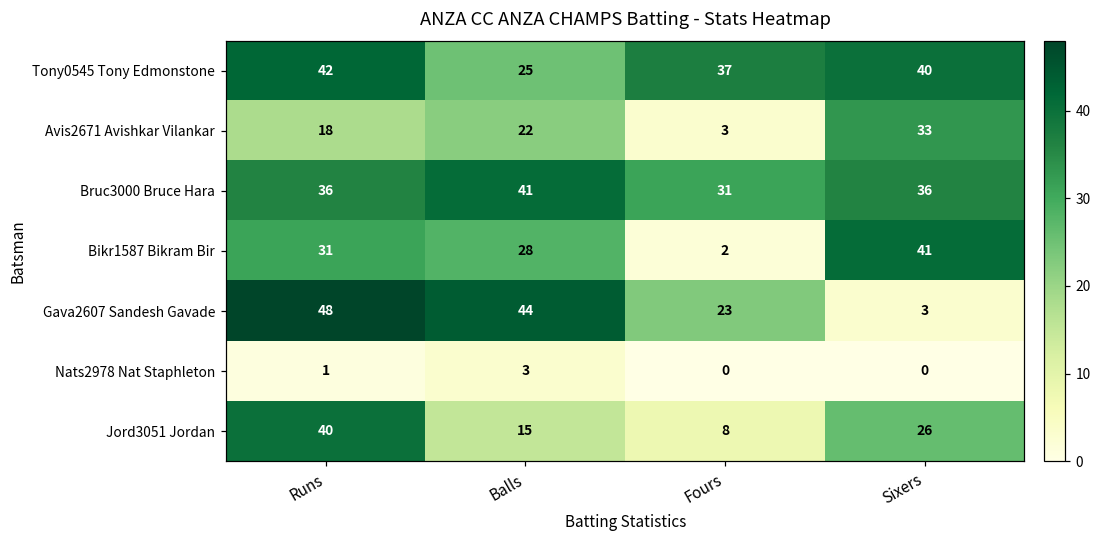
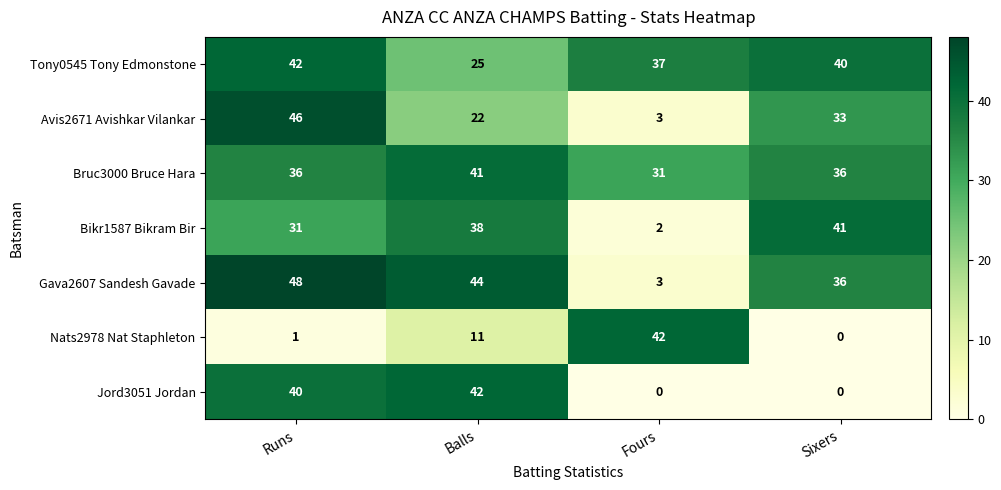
  {
    "Tony0545 Tony Edmonstone": {
      "Runs": 42,
      "Balls": 25,
      "Fours": 37,
      "Sixers": 40
    },
    "Avis2671 Avishkar Vilankar": {
-     "Runs": 18,
+     "Runs": 46,
      "Balls": 22,
      "Fours": 3,
      "Sixers": 33
    },
    "Bruc3000 Bruce Hara": {
      "Runs": 36,
      "Balls": 41,
      "Fours": 31,
      "Sixers": 36
    },
    "Bikr1587 Bikram Bir": {
      "Runs": 31,
-     "Balls": 28,
+     "Balls": 38,
      "Fours": 2,
      "Sixers": 41
    },
    "Gava2607 Sandesh Gavade": {
      "Runs": 48,
      "Balls": 44,
-     "Fours": 23,
-     "Sixers": 3
+     "Fours": 3,
+     "Sixers": 36
    },
    "Nats2978 Nat Staphleton": {
      "Runs": 1,
-     "Balls": 3,
-     "Fours": 0,
+     "Balls": 11,
+     "Fours": 42,
      "Sixers": 0
    },
    "Jord3051 Jordan": {
      "Runs": 40,
-     "Balls": 15,
-     "Fours": 8,
-     "Sixers": 26
+     "Balls": 42,
+     "Fours": 0,
+     "Sixers": 0
    }
  }
